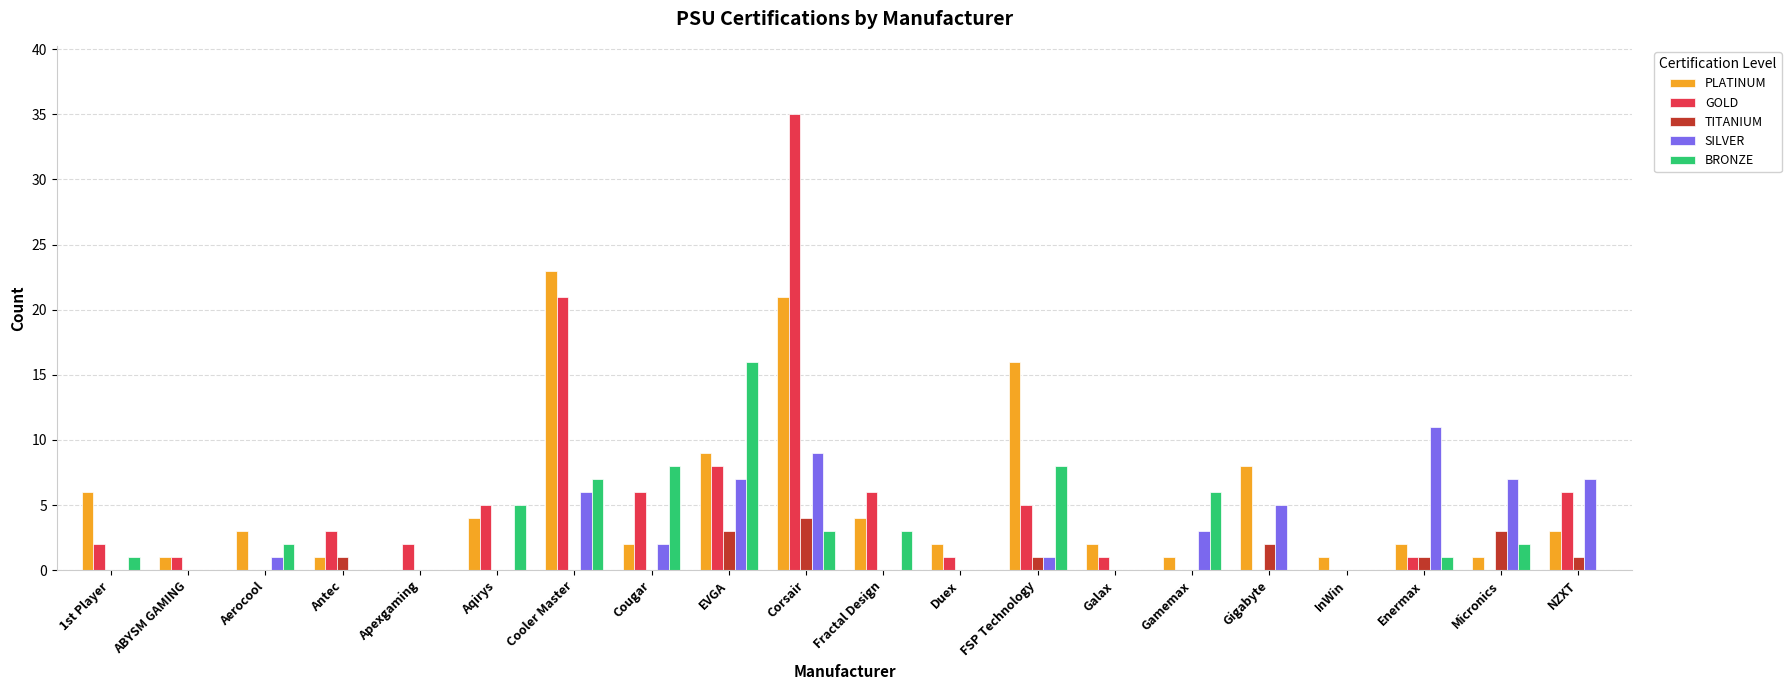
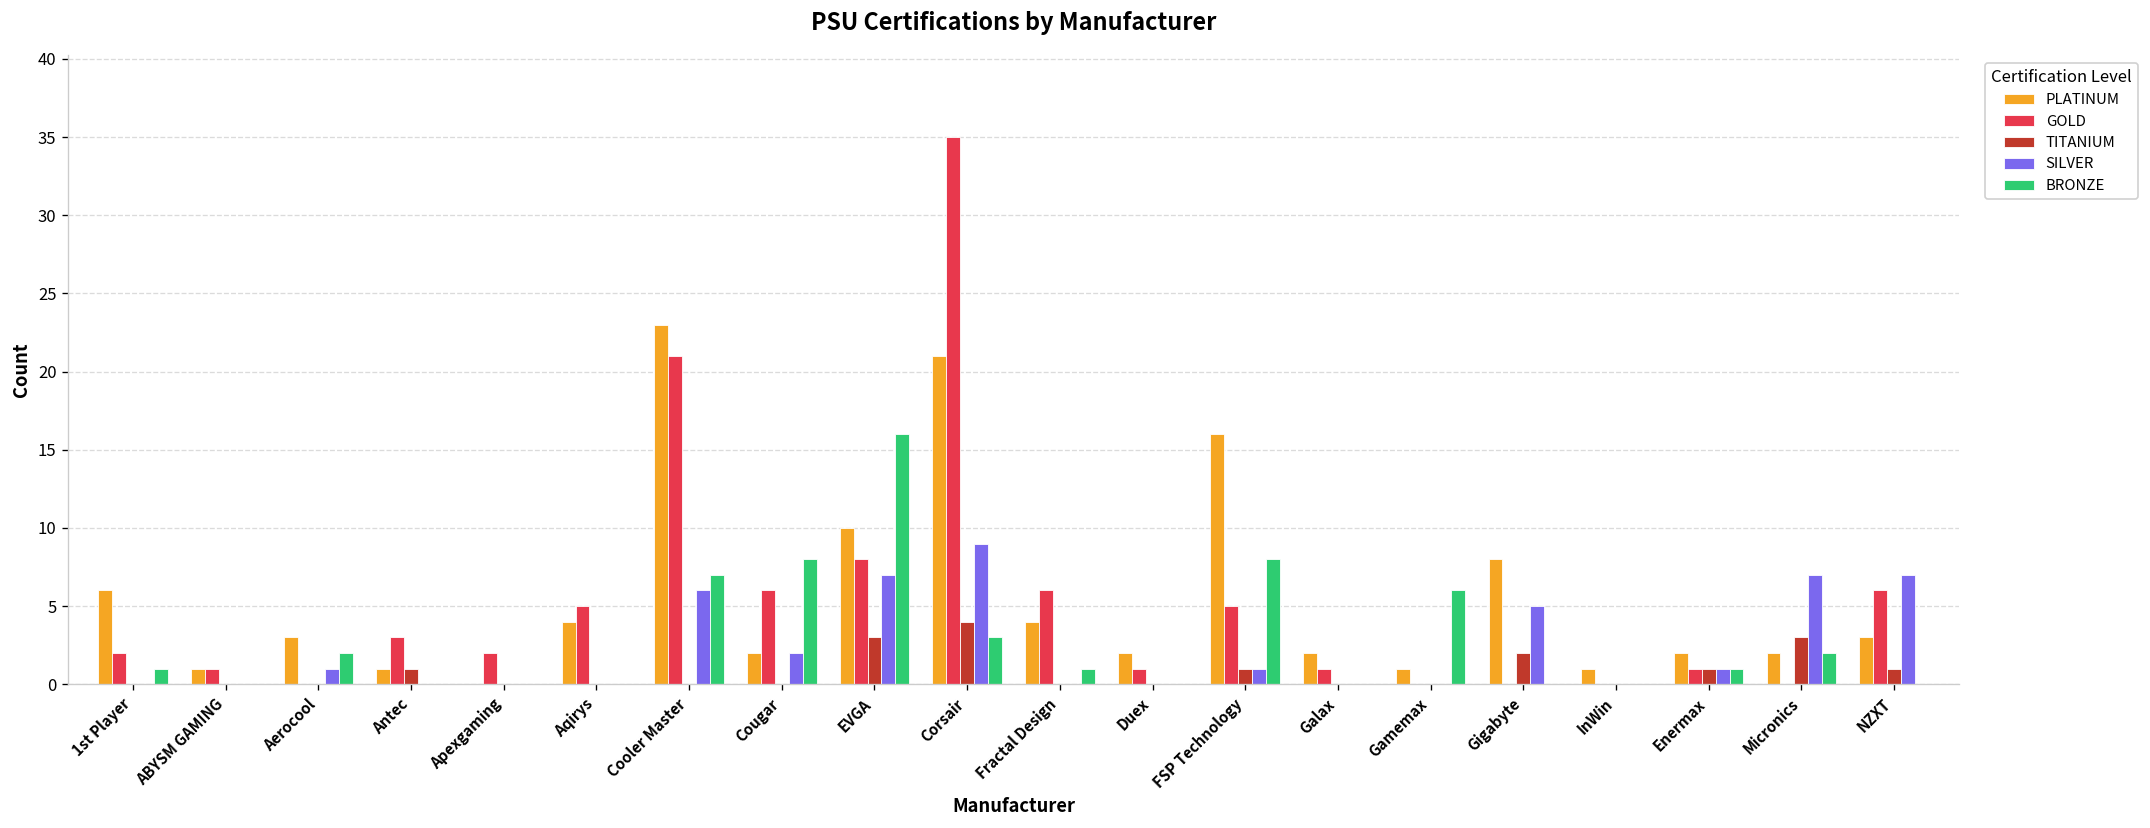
  {
    "PLATINUM": {
      "1st Player": 6,
      "ABYSM GAMING": 1,
      "Aerocool": 3,
      "Antec": 1,
      "Apexgaming": 0,
      "Aqirys": 4,
      "Cooler Master": 23,
      "Cougar": 2,
-     "EVGA": 9,
+     "EVGA": 10,
      "Corsair": 21,
      "Fractal Design": 4,
      "Duex": 2,
      "FSP Technology": 16,
      "Galax": 2,
      "Gamemax": 1,
      "Gigabyte": 8,
      "InWin": 1,
      "Enermax": 2,
-     "Micronics": 1,
+     "Micronics": 2,
      "NZXT": 3
    },
    "SILVER": {
      "1st Player": 0,
      "ABYSM GAMING": 0,
      "Aerocool": 1,
      "Antec": 0,
      "Apexgaming": 0,
      "Aqirys": 0,
      "Cooler Master": 6,
      "Cougar": 2,
      "EVGA": 7,
      "Corsair": 9,
      "Fractal Design": 0,
      "Duex": 0,
      "FSP Technology": 1,
      "Galax": 0,
-     "Gamemax": 3,
+     "Gamemax": 0,
      "Gigabyte": 5,
      "InWin": 0,
-     "Enermax": 11,
+     "Enermax": 1,
      "Micronics": 7,
      "NZXT": 7
    },
    "BRONZE": {
      "1st Player": 1,
      "ABYSM GAMING": 0,
      "Aerocool": 2,
      "Antec": 0,
      "Apexgaming": 0,
-     "Aqirys": 5,
+     "Aqirys": 0,
      "Cooler Master": 7,
      "Cougar": 8,
      "EVGA": 16,
      "Corsair": 3,
-     "Fractal Design": 3,
+     "Fractal Design": 1,
      "Duex": 0,
      "FSP Technology": 8,
      "Galax": 0,
      "Gamemax": 6,
      "Gigabyte": 0,
      "InWin": 0,
      "Enermax": 1,
      "Micronics": 2,
      "NZXT": 0
    }
  }
